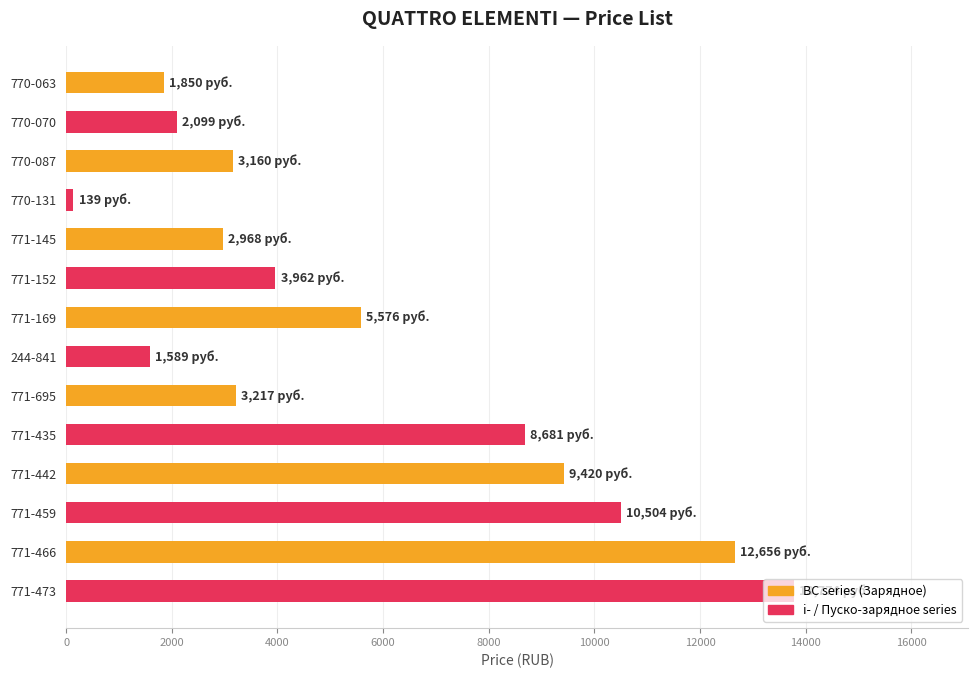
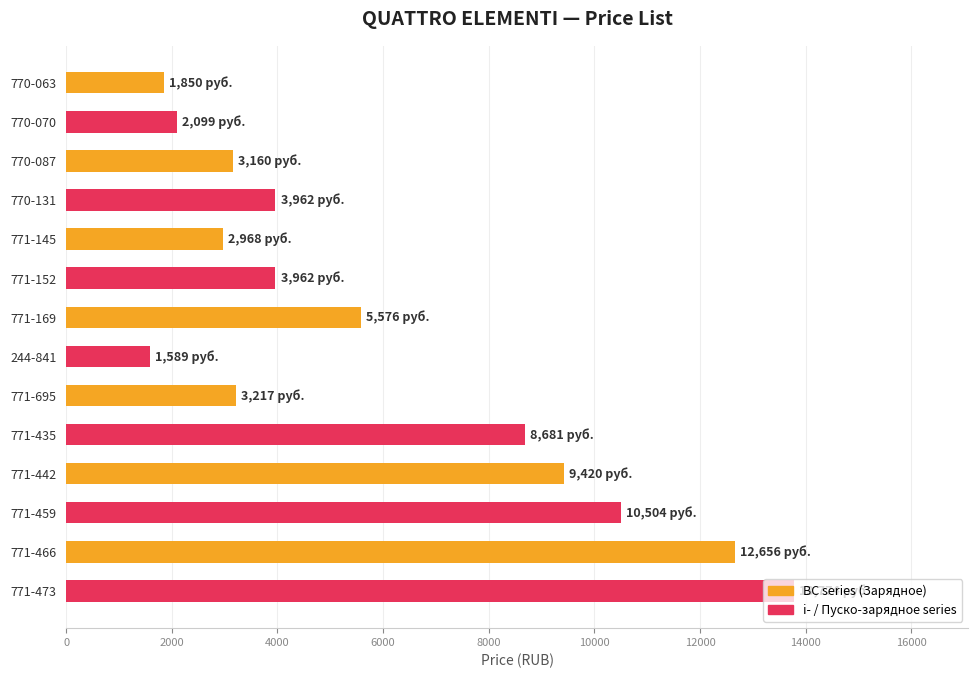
  {
    "770-063": "1,850",
    "770-070": "2,099",
    "770-087": "3,160",
-   "770-131": "139",
+   "770-131": "3,962",
    "771-145": "2,968",
    "771-152": "3,962",
    "771-169": "5,576",
    "244-841": "1,589",
    "771-695": "3,217",
    "771-435": "8,681",
    "771-442": "9,420",
    "771-459": "10,504",
    "771-466": "12,656"
  }
